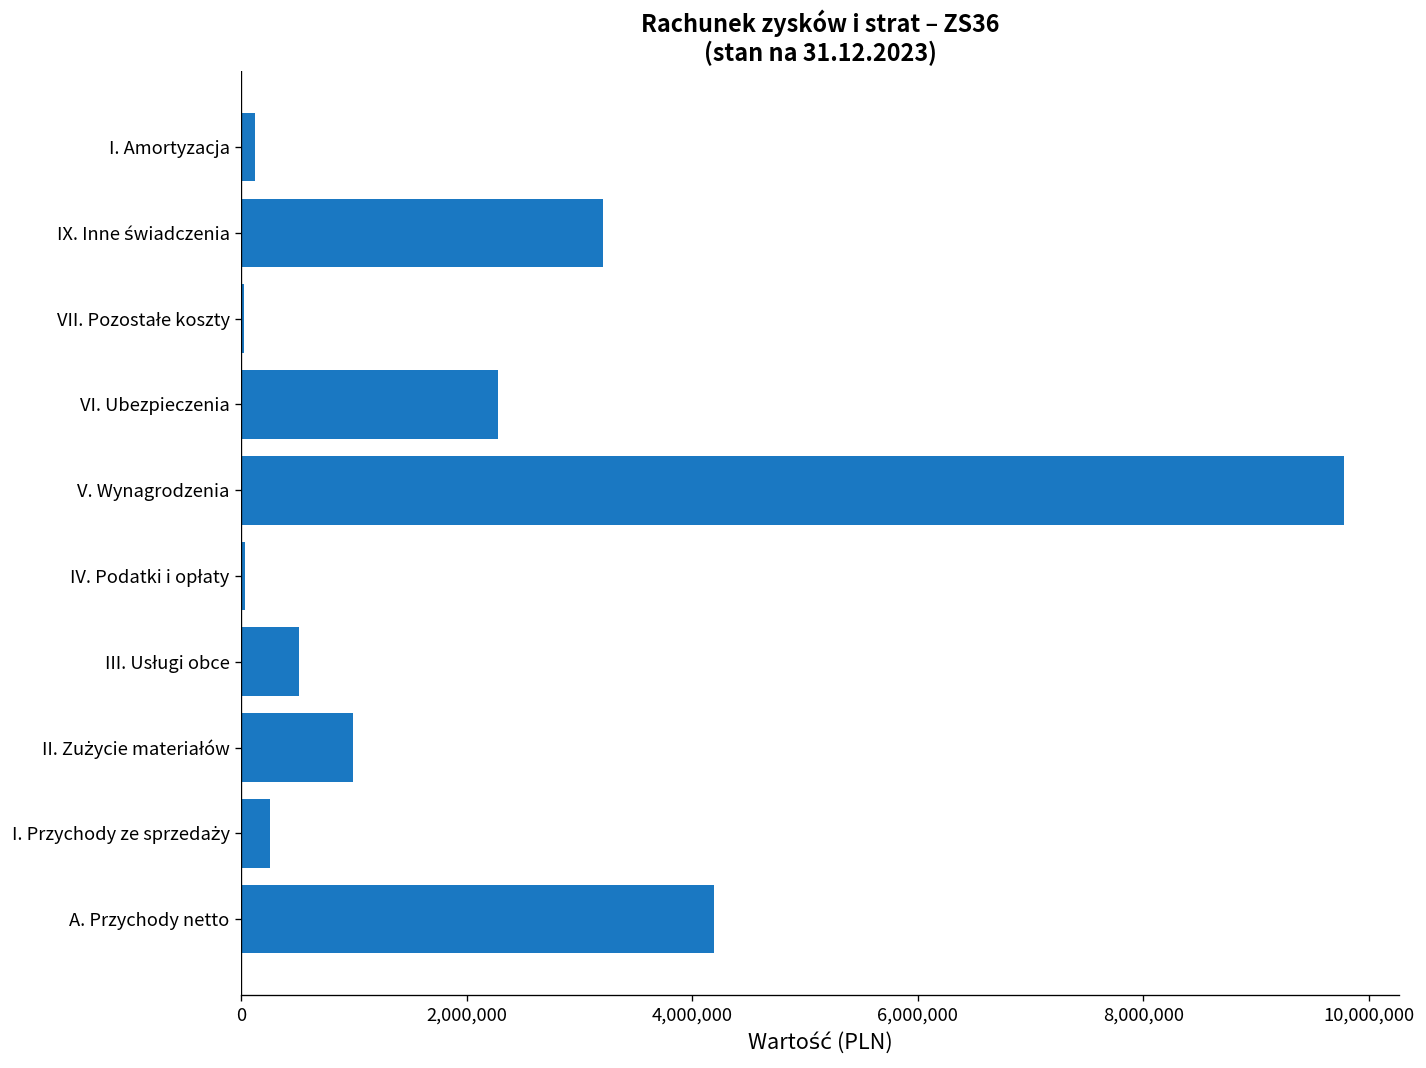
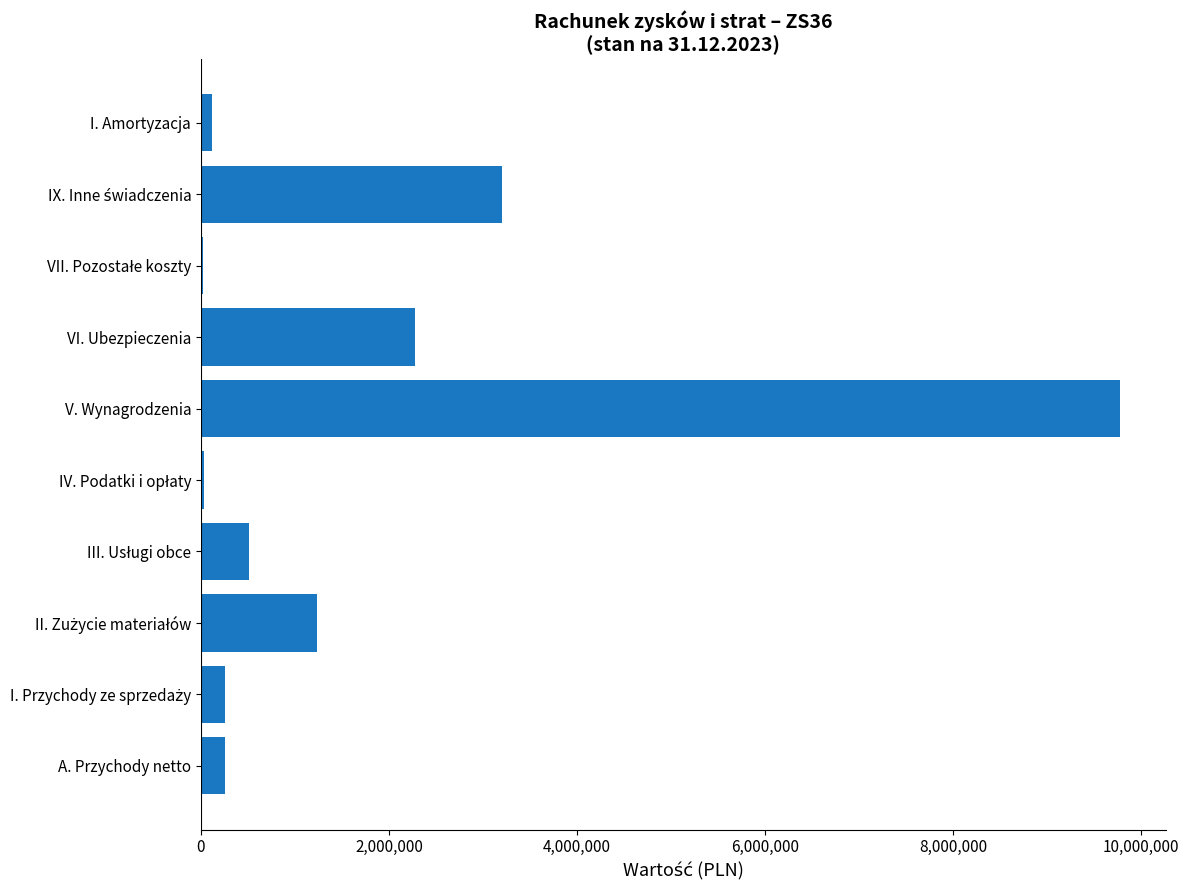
  {
    "I. Amortyzacja": "100,000",
    "IX. Inne świadczenia": "3,200,000",
    "VI. Ubezpieczenia": "2,300,000",
    "V. Wynagrodzenia": "9,800,000",
    "IV. Podatki i opłaty": "0",
    "III. Usługi obce": "500,000",
-   "II. Zużycie materiałów": "1,000,000",
+   "II. Zużycie materiałów": "1,200,000",
    "I. Przychody ze sprzedaży": "300,000",
-   "A. Przychody netto": "4,200,000"
+   "A. Przychody netto": "300,000"
  }
